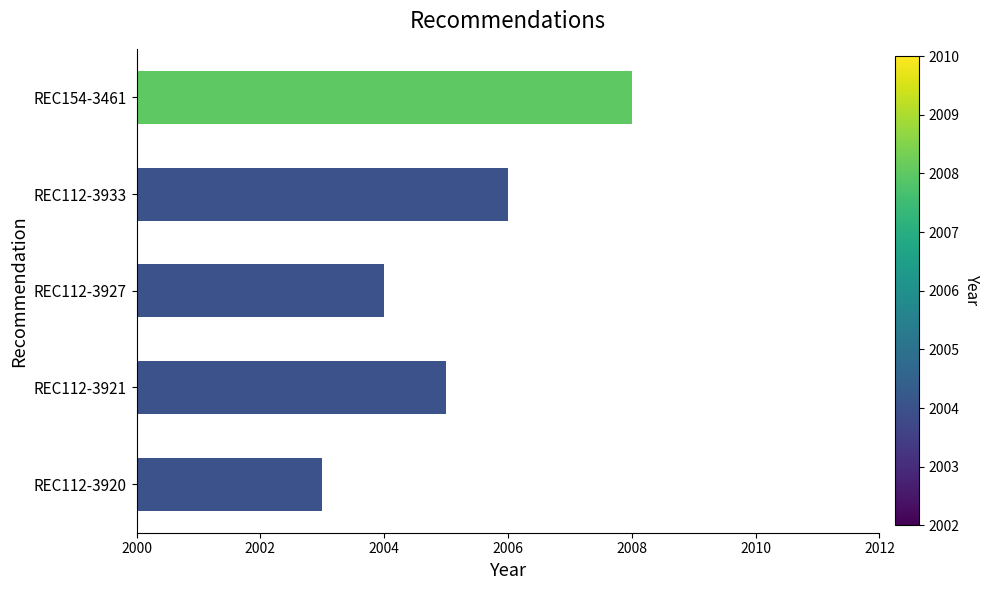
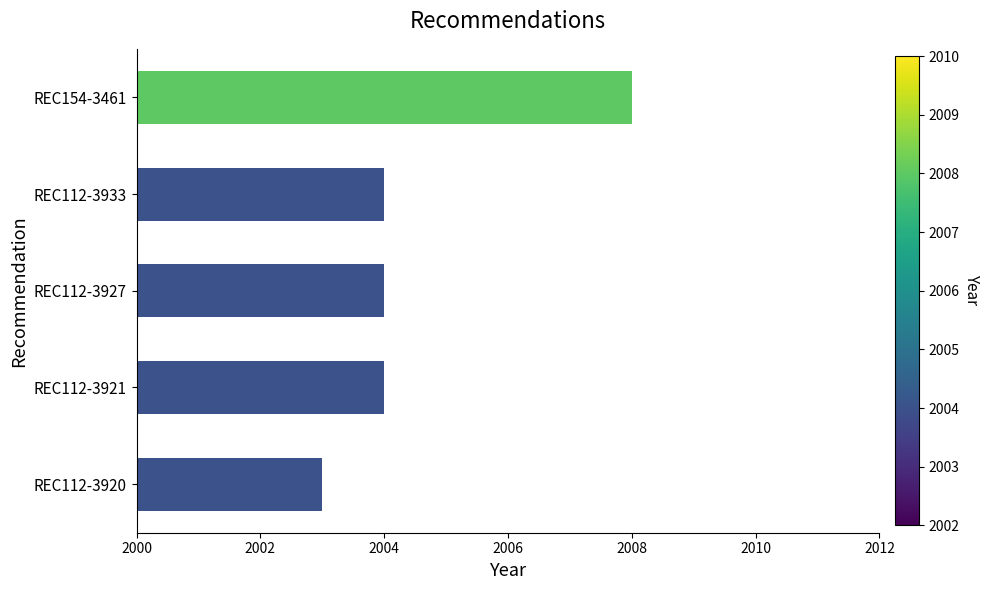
  {
    "REC154-3461": 2008,
-   "REC112-3933": 2006,
+   "REC112-3933": 2004,
    "REC112-3927": 2004,
-   "REC112-3921": 2005,
+   "REC112-3921": 2004,
    "REC112-3920": 2003
  }
